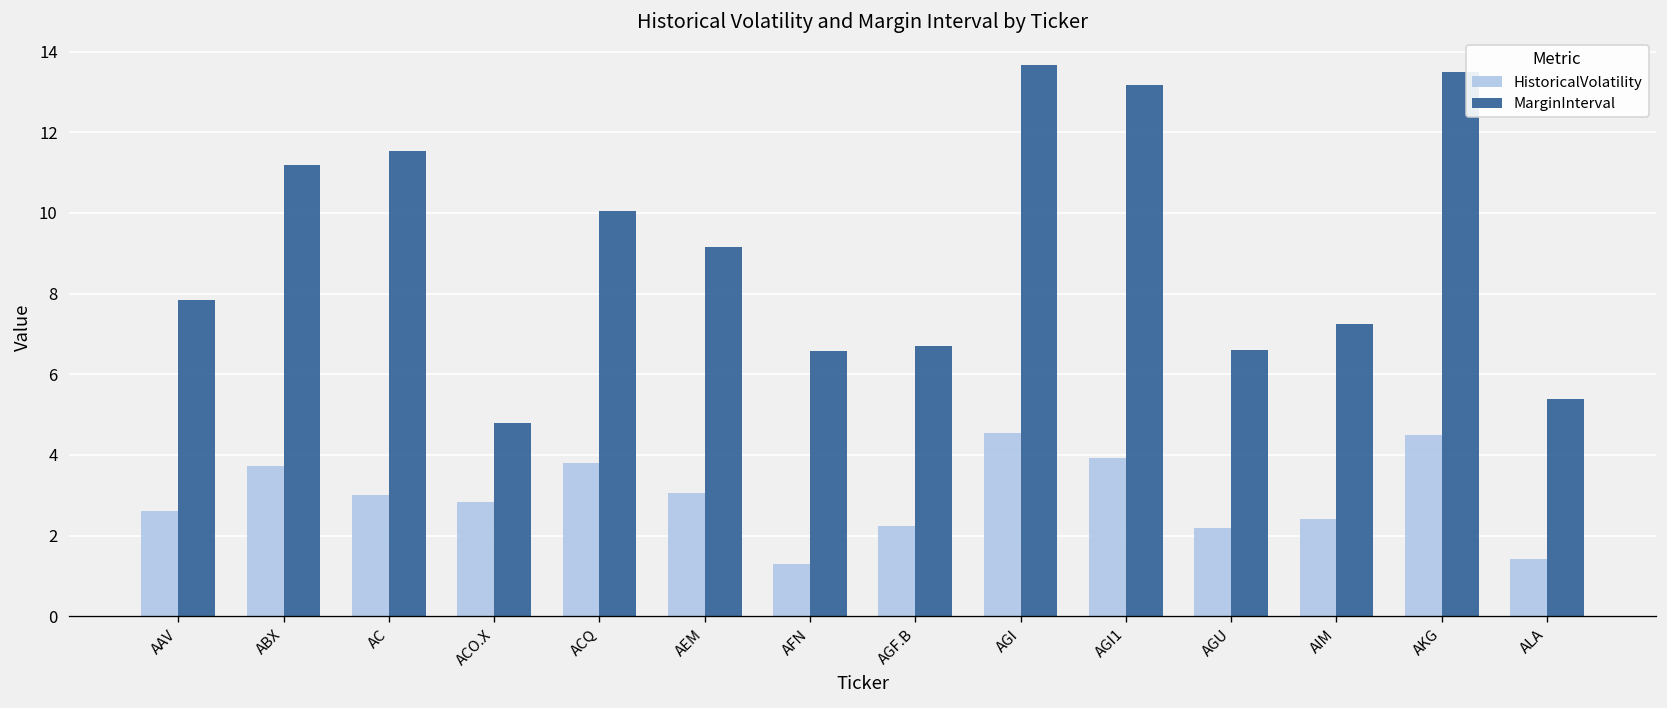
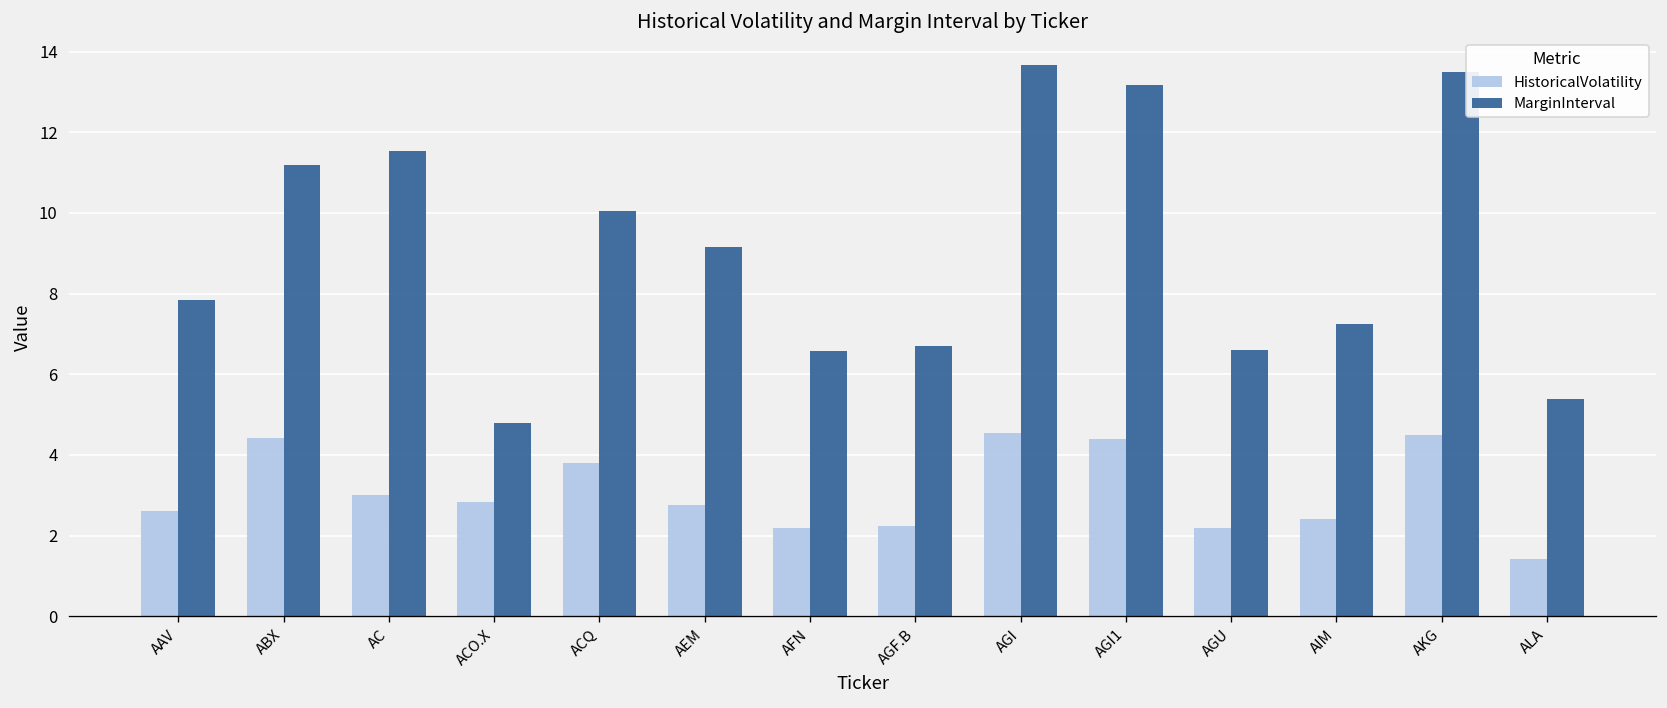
  {
    "HistoricalVolatility": {
      "AAV": 2.6,
-     "ABX": 3.7,
+     "ABX": 4.4,
      "AC": 3.0,
      "ACO.X": 2.8,
      "ACQ": 3.8,
-     "AEM": 3.1,
-     "AFN": 1.3,
+     "AEM": 2.7,
+     "AFN": 2.2,
      "AGF.B": 2.2,
      "AGI": 4.6,
-     "AGI1": 3.9,
+     "AGI1": 4.4,
      "AGU": 2.2,
      "AIM": 2.4,
      "AKG": 4.5,
      "ALA": 1.4
    },
    "MarginInterval": {
      "AAV": 7.9,
      "ABX": 11.2,
      "AC": 11.5,
      "ACO.X": 4.8,
      "ACQ": 10.1,
      "AEM": 9.2,
      "AFN": 6.6,
      "AGF.B": 6.7,
      "AGI": 13.7,
      "AGI1": 13.2,
      "AGU": 6.6,
      "AIM": 7.3,
      "AKG": 13.5,
      "ALA": 5.4
    }
  }
